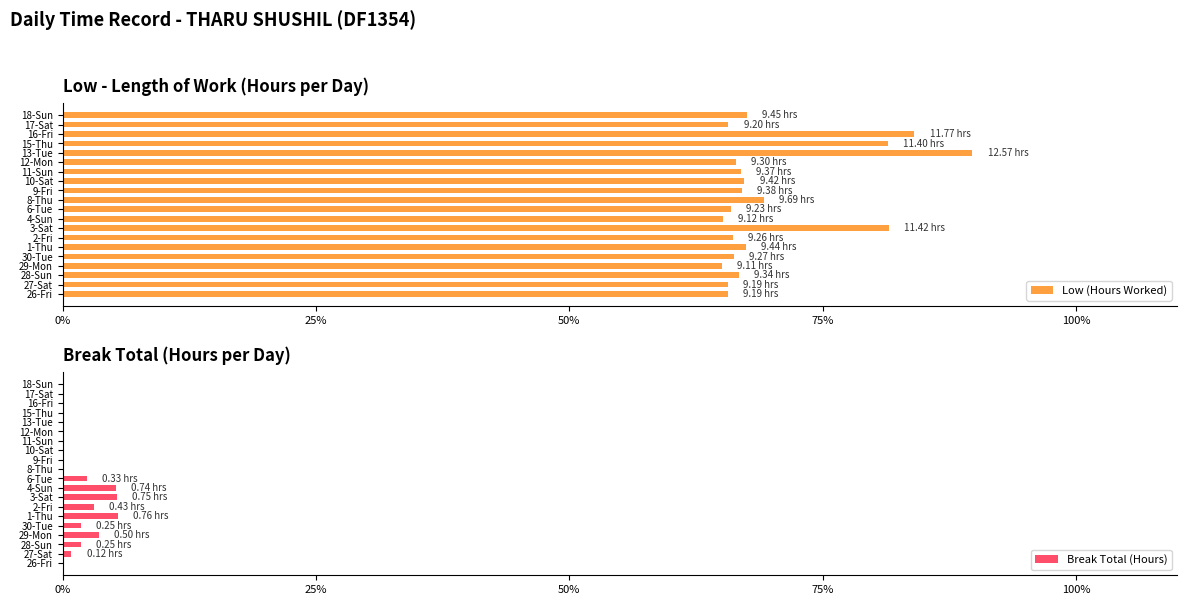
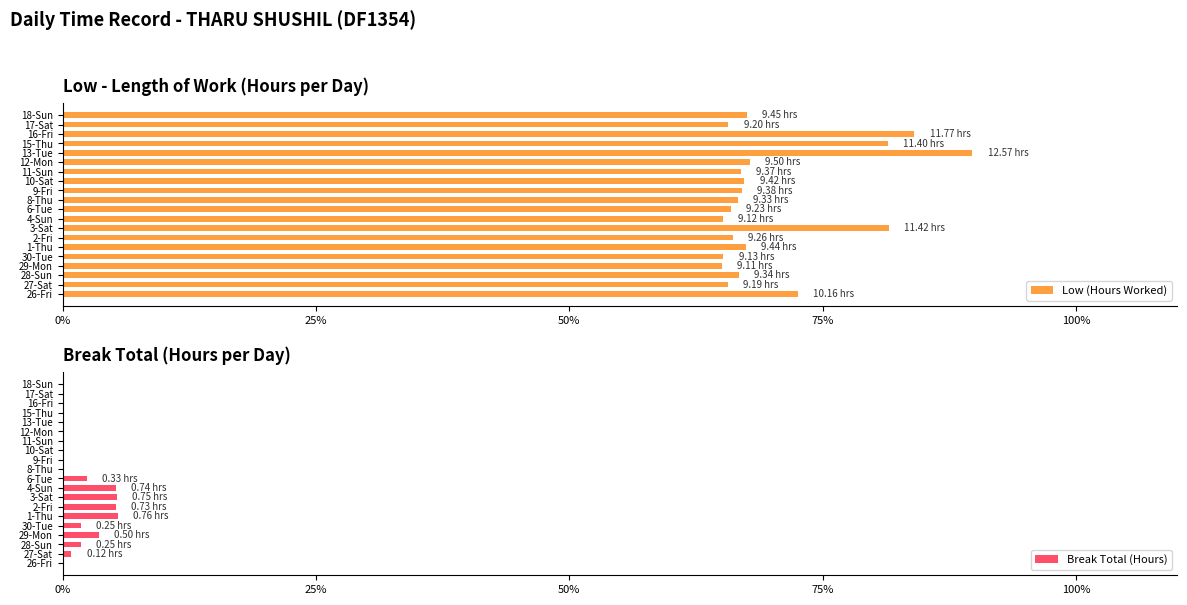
  {
    "Low - Length of Work (Hours per Day)": {
-     "12-Mon": 9.30,
-     "8-Thu": 9.69,
-     "30-Tue": 9.27,
-     "26-Fri": 9.19
+     "12-Mon": 9.50,
+     "8-Thu": 9.33,
+     "30-Tue": 9.13,
+     "26-Fri": 10.16
    },
    "Break Total (Hours per Day)": {
-     "2-Fri": 0.43
+     "2-Fri": 0.73
    }
  }
